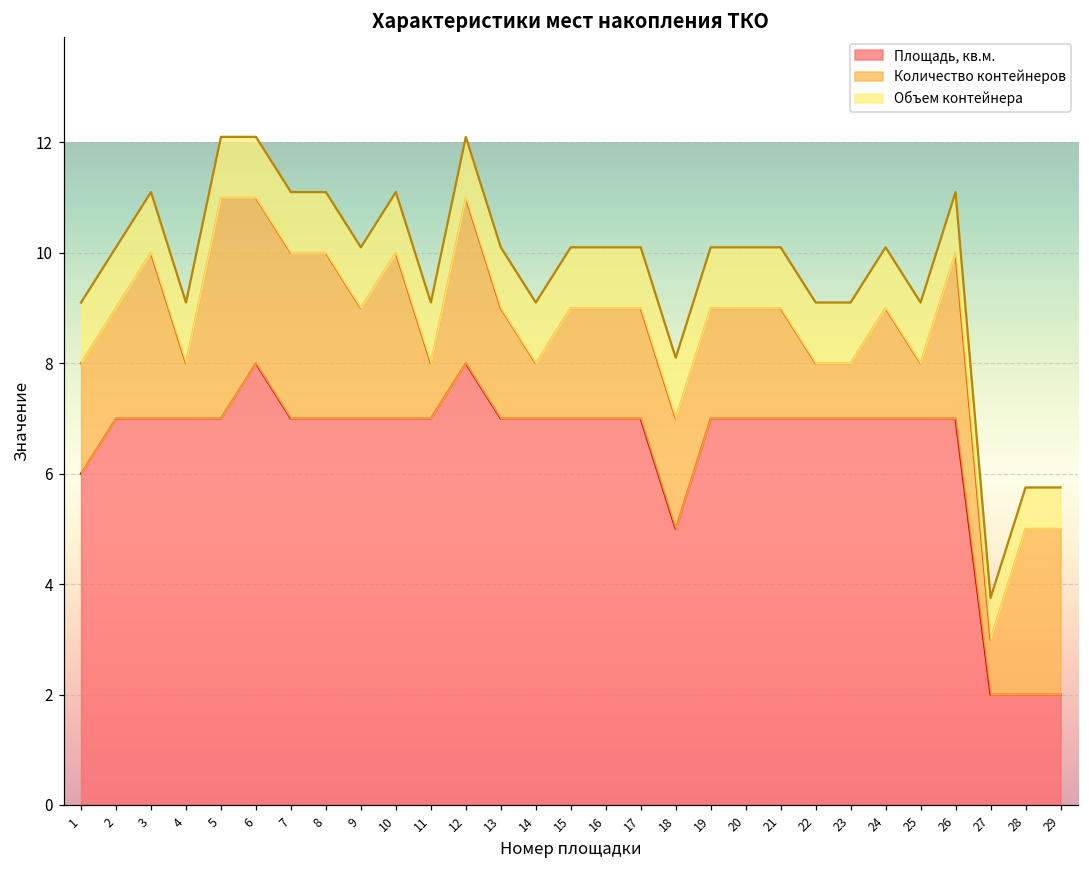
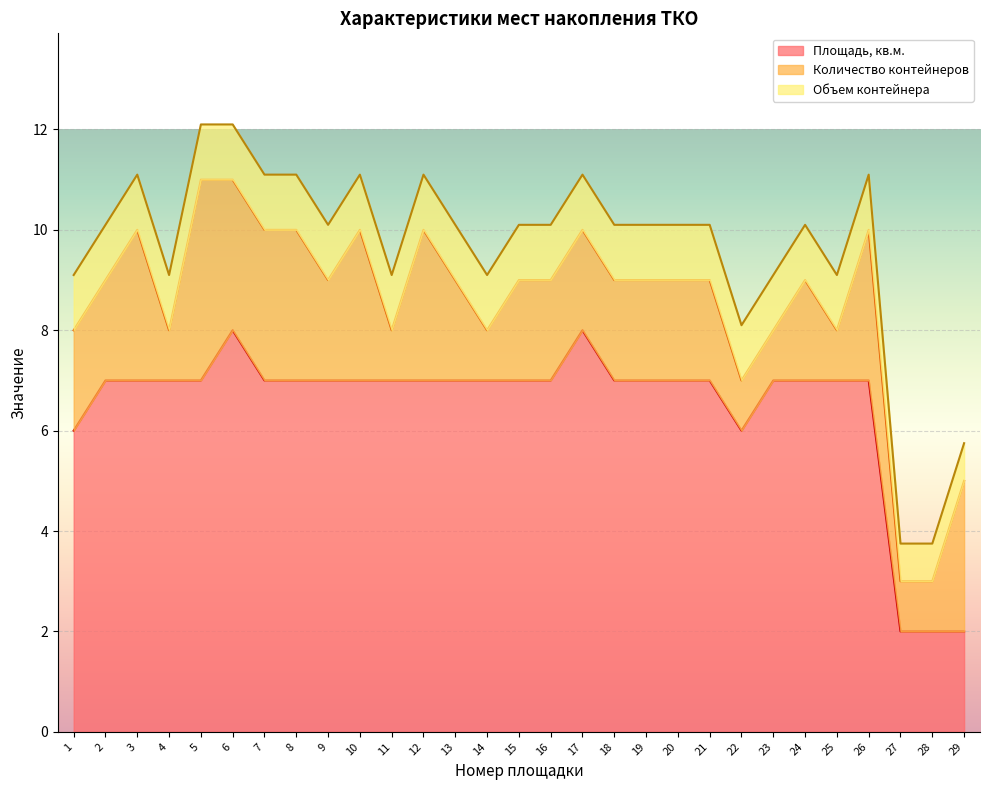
  {
    "Площадь, кв.м.": {
      "1": 6,
      "2": 7,
      "3": 7,
      "4": 7,
      "5": 7,
      "6": 8,
      "7": 7,
      "8": 7,
      "9": 7,
      "10": 7,
      "11": 7,
-     "12": 8,
+     "12": 7,
      "13": 7,
      "14": 7,
      "15": 7,
      "16": 7,
-     "17": 7,
-     "18": 5,
+     "17": 8,
+     "18": 7,
      "19": 7,
      "20": 7,
      "21": 7,
-     "22": 7,
+     "22": 6,
      "23": 7,
      "24": 7,
      "25": 7,
      "26": 7,
      "27": 2,
      "28": 2,
      "29": 2
    },
    "Количество контейнеров": {
      "1": 2,
      "2": 2,
      "3": 3,
      "4": 1,
      "5": 4,
      "6": 3,
      "7": 3,
      "8": 3,
      "9": 2,
      "10": 3,
      "11": 1,
      "12": 3,
      "13": 2,
      "14": 1,
      "15": 2,
      "16": 2,
      "17": 2,
      "18": 2,
      "19": 2,
      "20": 2,
      "21": 2,
      "22": 1,
      "23": 1,
      "24": 2,
      "25": 1,
      "26": 3,
      "27": 1,
-     "28": 3,
+     "28": 1,
      "29": 3
    },
    "Объем контейнера": {
      "1": 1.1,
      "2": 1.1,
      "3": 1.1,
      "4": 1.1,
      "5": 1.1,
      "6": 1.1,
      "7": 1.1,
      "8": 1.1,
      "9": 1.1,
      "10": 1.1,
      "11": 1.1,
      "12": 1.1,
      "13": 1.1,
      "14": 1.1,
      "15": 1.1,
      "16": 1.1,
      "17": 1.1,
      "18": 1.1,
      "19": 1.1,
      "20": 1.1,
      "21": 1.1,
      "22": 1.1,
      "23": 1.1,
      "24": 1.1,
      "25": 1.1,
      "26": 1.1,
      "27": 0.8,
      "28": 0.8,
      "29": 0.8
    }
  }
